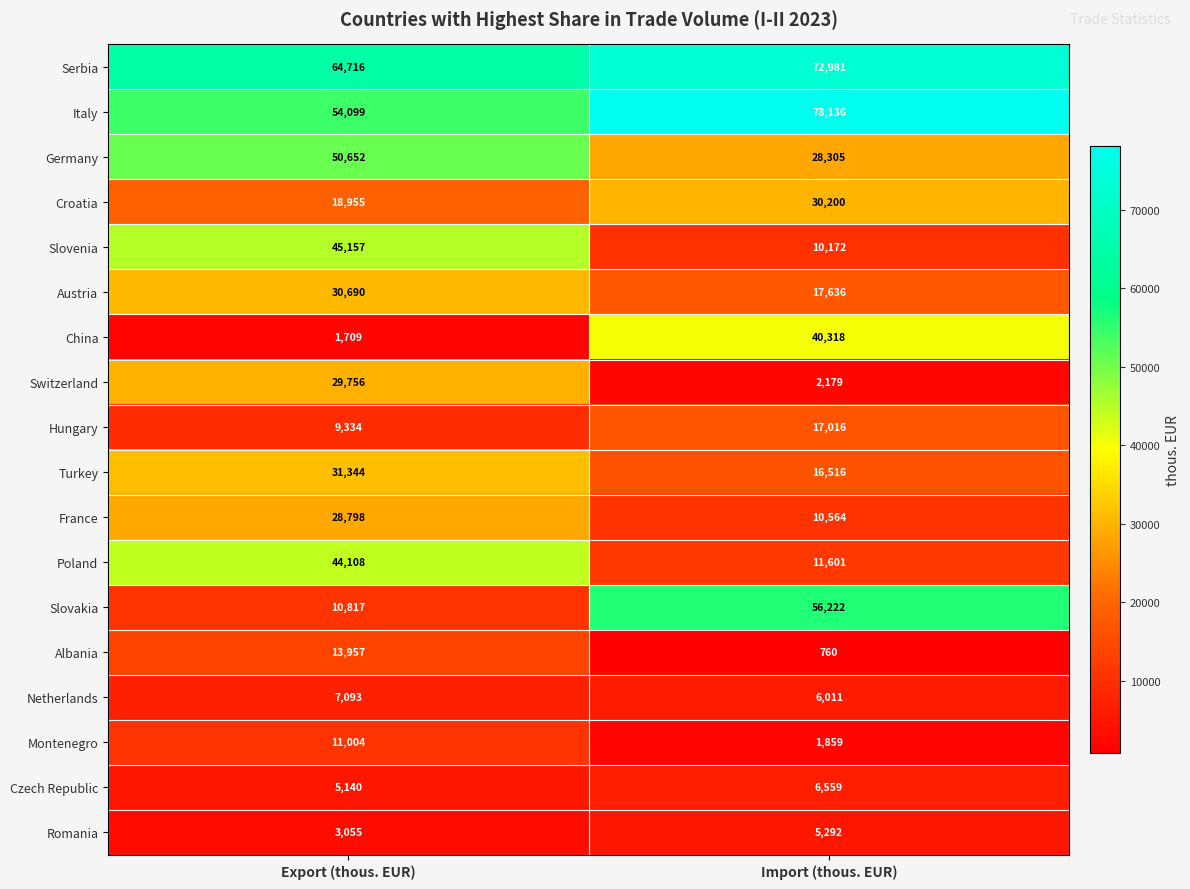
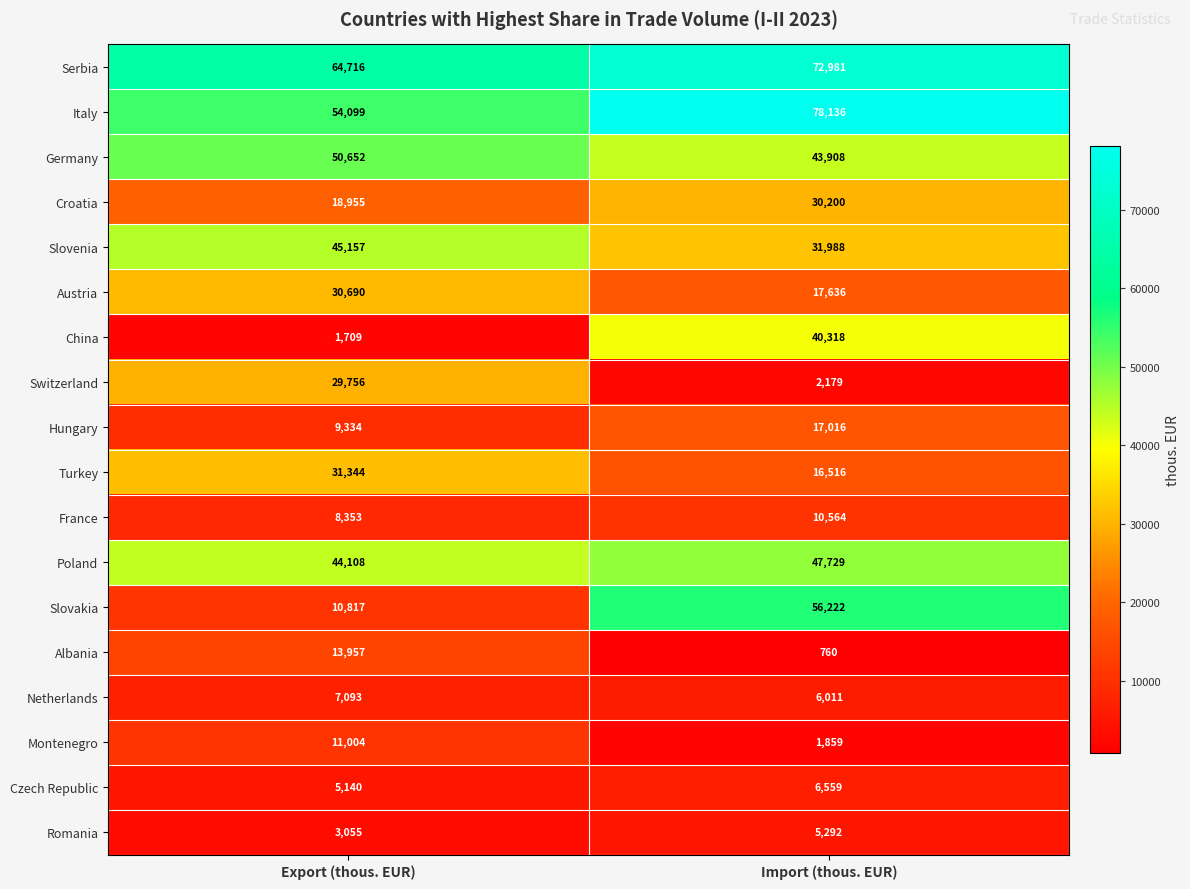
  {
    "Serbia": {
      "Export (thous. EUR)": "64,716",
      "Import (thous. EUR)": "72,981"
    },
    "Italy": {
      "Export (thous. EUR)": "54,099",
      "Import (thous. EUR)": "78,136"
    },
    "Germany": {
      "Export (thous. EUR)": "50,652",
-     "Import (thous. EUR)": "28,305"
+     "Import (thous. EUR)": "43,908"
    },
    "Croatia": {
      "Export (thous. EUR)": "18,955",
      "Import (thous. EUR)": "30,200"
    },
    "Slovenia": {
      "Export (thous. EUR)": "45,157",
-     "Import (thous. EUR)": "10,172"
+     "Import (thous. EUR)": "31,988"
    },
    "Austria": {
      "Export (thous. EUR)": "30,690",
      "Import (thous. EUR)": "17,636"
    },
    "China": {
      "Export (thous. EUR)": "1,709",
      "Import (thous. EUR)": "40,318"
    },
    "Switzerland": {
      "Export (thous. EUR)": "29,756",
      "Import (thous. EUR)": "2,179"
    },
    "Hungary": {
      "Export (thous. EUR)": "9,334",
      "Import (thous. EUR)": "17,016"
    },
    "Turkey": {
      "Export (thous. EUR)": "31,344",
      "Import (thous. EUR)": "16,516"
    },
    "France": {
-     "Export (thous. EUR)": "28,798",
+     "Export (thous. EUR)": "8,353",
      "Import (thous. EUR)": "10,564"
    },
    "Poland": {
      "Export (thous. EUR)": "44,108",
-     "Import (thous. EUR)": "11,601"
+     "Import (thous. EUR)": "47,729"
    },
    "Slovakia": {
      "Export (thous. EUR)": "10,817",
      "Import (thous. EUR)": "56,222"
    },
    "Albania": {
      "Export (thous. EUR)": "13,957",
      "Import (thous. EUR)": "760"
    },
    "Netherlands": {
      "Export (thous. EUR)": "7,093",
      "Import (thous. EUR)": "6,011"
    },
    "Montenegro": {
      "Export (thous. EUR)": "11,004",
      "Import (thous. EUR)": "1,859"
    },
    "Czech Republic": {
      "Export (thous. EUR)": "5,140",
      "Import (thous. EUR)": "6,559"
    },
    "Romania": {
      "Export (thous. EUR)": "3,055",
      "Import (thous. EUR)": "5,292"
    }
  }
